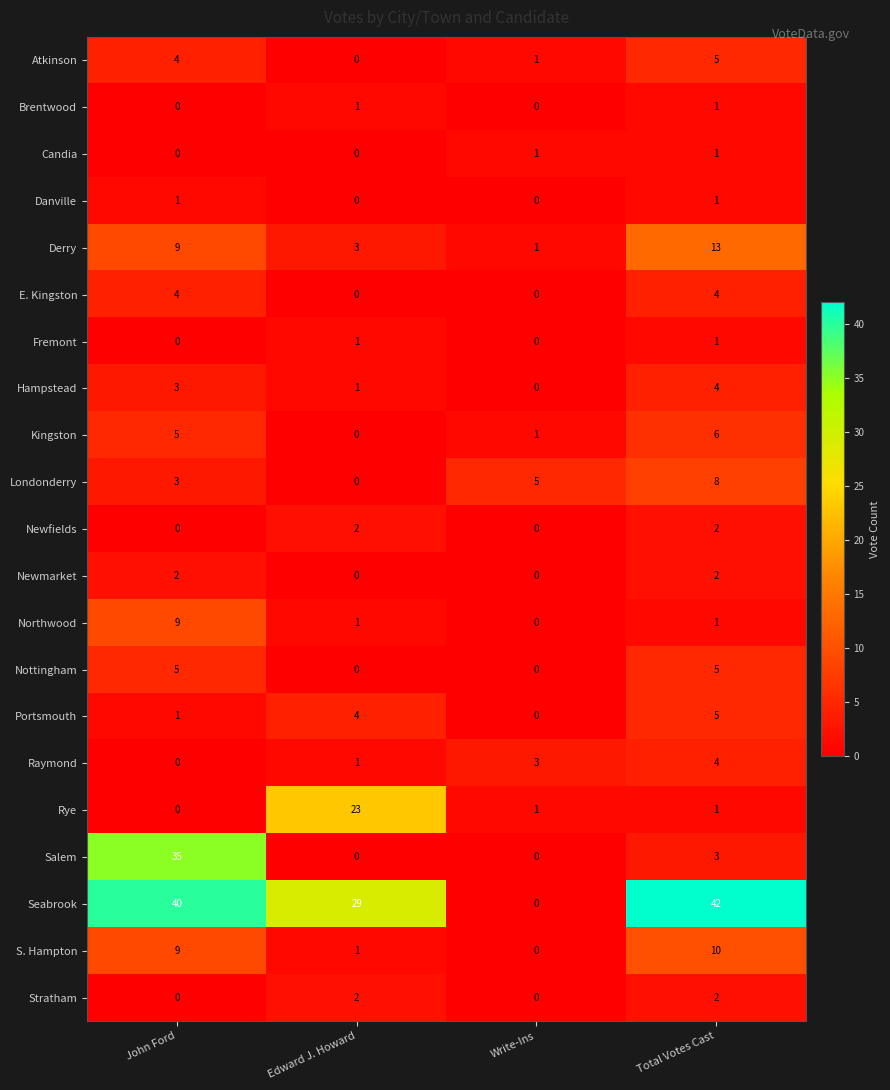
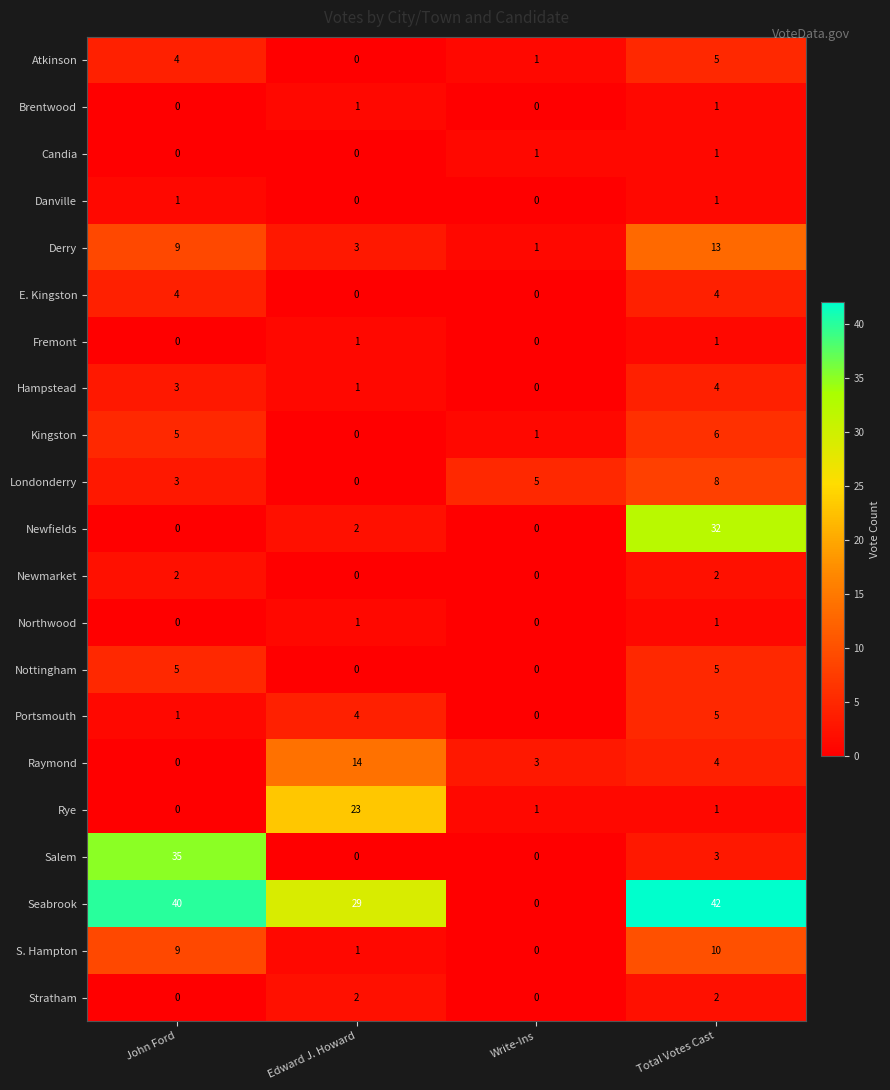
  {
    "Atkinson": {
      "John Ford": 4,
      "Edward J. Howard": 0,
      "Write-Ins": 1,
      "Total Votes Cast": 5
    },
    "Brentwood": {
      "John Ford": 0,
      "Edward J. Howard": 1,
      "Write-Ins": 0,
      "Total Votes Cast": 1
    },
    "Candia": {
      "John Ford": 0,
      "Edward J. Howard": 0,
      "Write-Ins": 1,
      "Total Votes Cast": 1
    },
    "Danville": {
      "John Ford": 1,
      "Edward J. Howard": 0,
      "Write-Ins": 0,
      "Total Votes Cast": 1
    },
    "Derry": {
      "John Ford": 9,
      "Edward J. Howard": 3,
      "Write-Ins": 1,
      "Total Votes Cast": 13
    },
    "E. Kingston": {
      "John Ford": 4,
      "Edward J. Howard": 0,
      "Write-Ins": 0,
      "Total Votes Cast": 4
    },
    "Fremont": {
      "John Ford": 0,
      "Edward J. Howard": 1,
      "Write-Ins": 0,
      "Total Votes Cast": 1
    },
    "Hampstead": {
      "John Ford": 3,
      "Edward J. Howard": 1,
      "Write-Ins": 0,
      "Total Votes Cast": 4
    },
    "Kingston": {
      "John Ford": 5,
      "Edward J. Howard": 0,
      "Write-Ins": 1,
      "Total Votes Cast": 6
    },
    "Londonderry": {
      "John Ford": 3,
      "Edward J. Howard": 0,
      "Write-Ins": 5,
      "Total Votes Cast": 8
    },
    "Newfields": {
      "John Ford": 0,
      "Edward J. Howard": 2,
      "Write-Ins": 0,
-     "Total Votes Cast": 2
+     "Total Votes Cast": 32
    },
    "Newmarket": {
      "John Ford": 2,
      "Edward J. Howard": 0,
      "Write-Ins": 0,
      "Total Votes Cast": 2
    },
    "Northwood": {
-     "John Ford": 9,
+     "John Ford": 0,
      "Edward J. Howard": 1,
      "Write-Ins": 0,
      "Total Votes Cast": 1
    },
    "Nottingham": {
      "John Ford": 5,
      "Edward J. Howard": 0,
      "Write-Ins": 0,
      "Total Votes Cast": 5
    },
    "Portsmouth": {
      "John Ford": 1,
      "Edward J. Howard": 4,
      "Write-Ins": 0,
      "Total Votes Cast": 5
    },
    "Raymond": {
      "John Ford": 0,
-     "Edward J. Howard": 1,
+     "Edward J. Howard": 14,
      "Write-Ins": 3,
      "Total Votes Cast": 4
    },
    "Rye": {
      "John Ford": 0,
      "Edward J. Howard": 23,
      "Write-Ins": 1,
      "Total Votes Cast": 1
    },
    "Salem": {
      "John Ford": 35,
      "Edward J. Howard": 0,
      "Write-Ins": 0,
      "Total Votes Cast": 3
    },
    "Seabrook": {
      "John Ford": 40,
      "Edward J. Howard": 29,
      "Write-Ins": 0,
      "Total Votes Cast": 42
    },
    "S. Hampton": {
      "John Ford": 9,
      "Edward J. Howard": 1,
      "Write-Ins": 0,
      "Total Votes Cast": 10
    },
    "Stratham": {
      "John Ford": 0,
      "Edward J. Howard": 2,
      "Write-Ins": 0,
      "Total Votes Cast": 2
    }
  }
